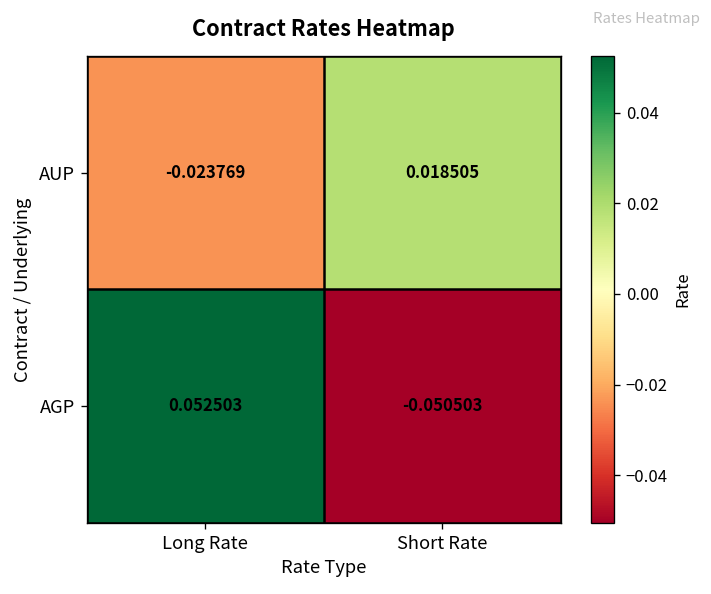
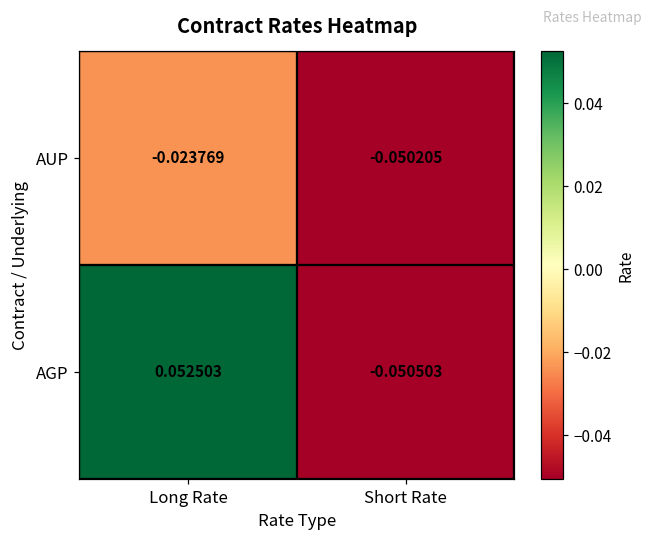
  {
    "AUP": {
      "Long Rate": -0.023769,
-     "Short Rate": 0.018505
+     "Short Rate": -0.050205
    },
    "AGP": {
      "Long Rate": 0.052503,
      "Short Rate": -0.050503
    }
  }
